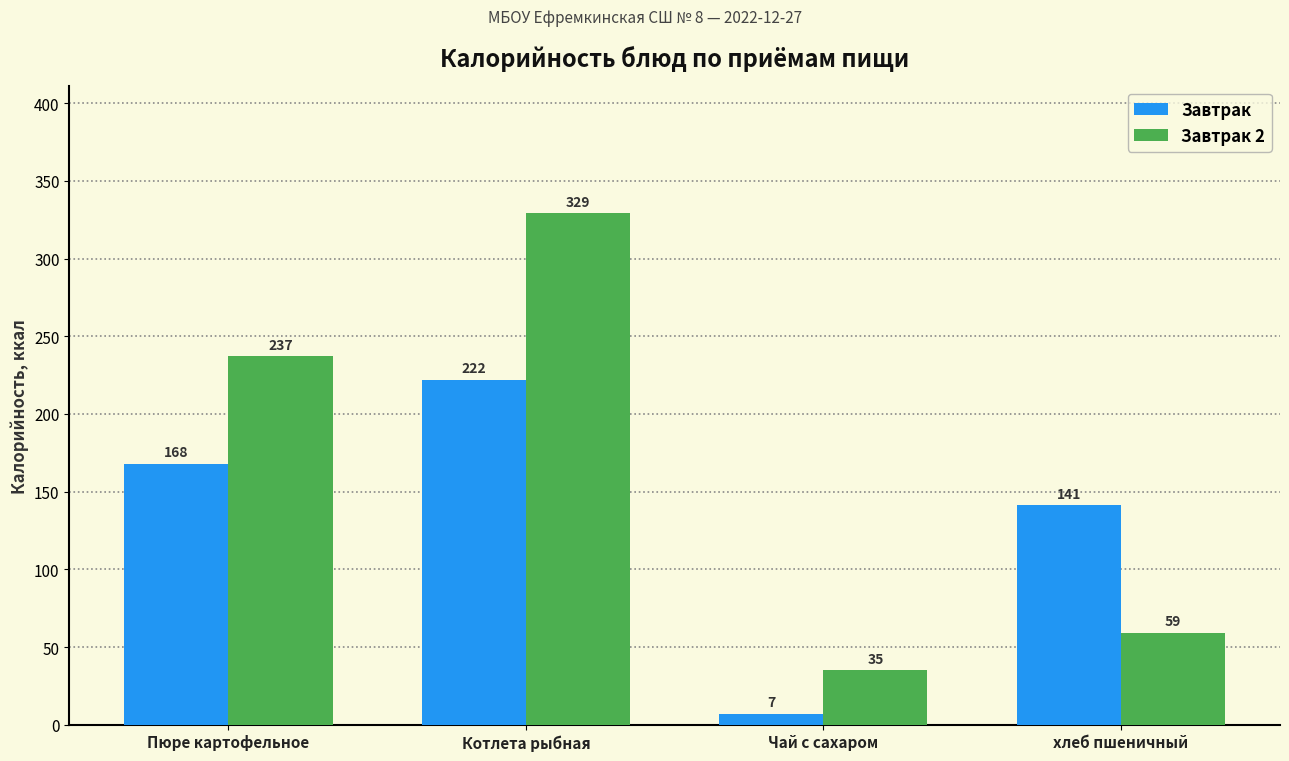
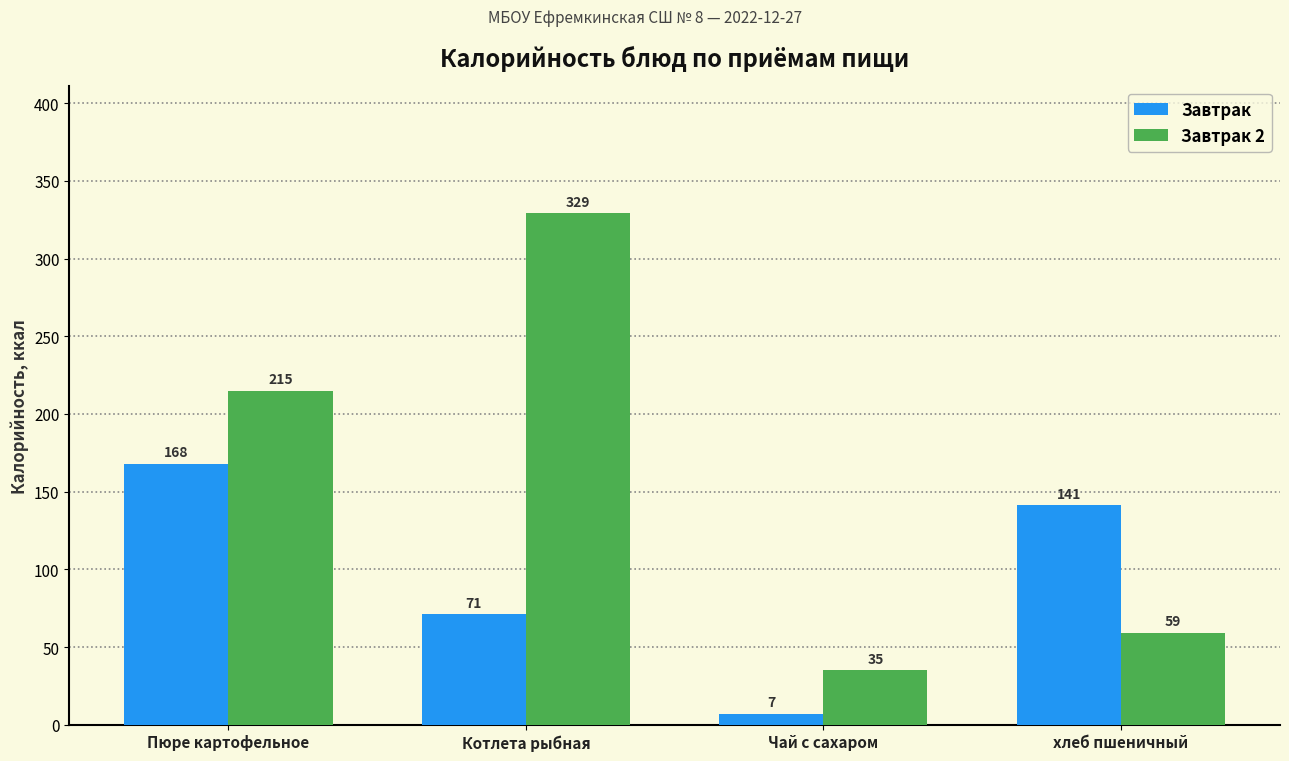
  {
    "Завтрак": {
      "Пюре картофельное": 168,
-     "Котлета рыбная": 222,
+     "Котлета рыбная": 71,
      "Чай с сахаром": 7,
      "хлеб пшеничный": 141
    },
    "Завтрак 2": {
-     "Пюре картофельное": 237,
+     "Пюре картофельное": 215,
      "Котлета рыбная": 329,
      "Чай с сахаром": 35,
      "хлеб пшеничный": 59
    }
  }
